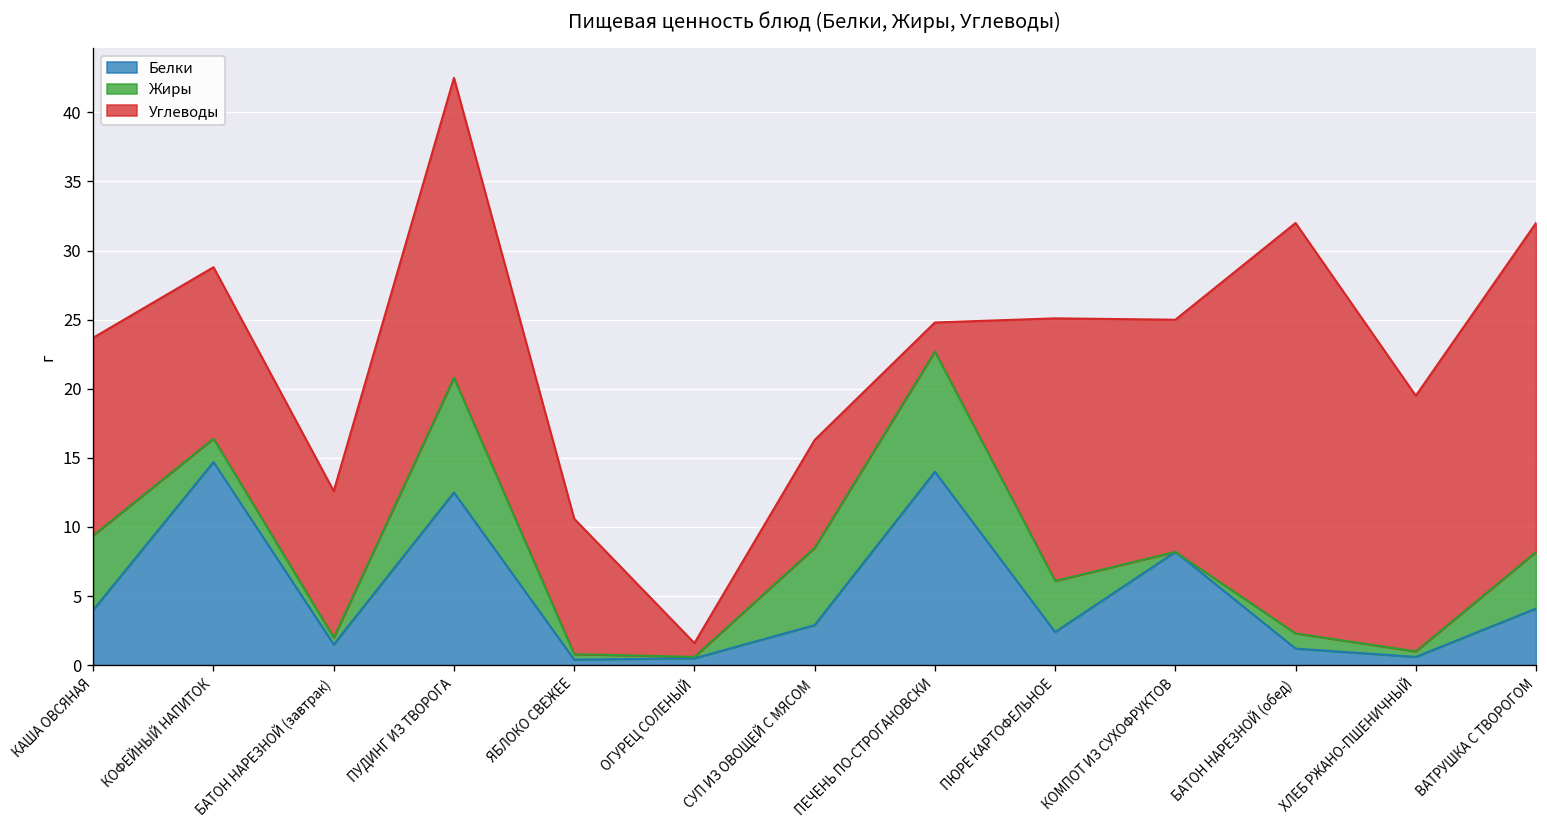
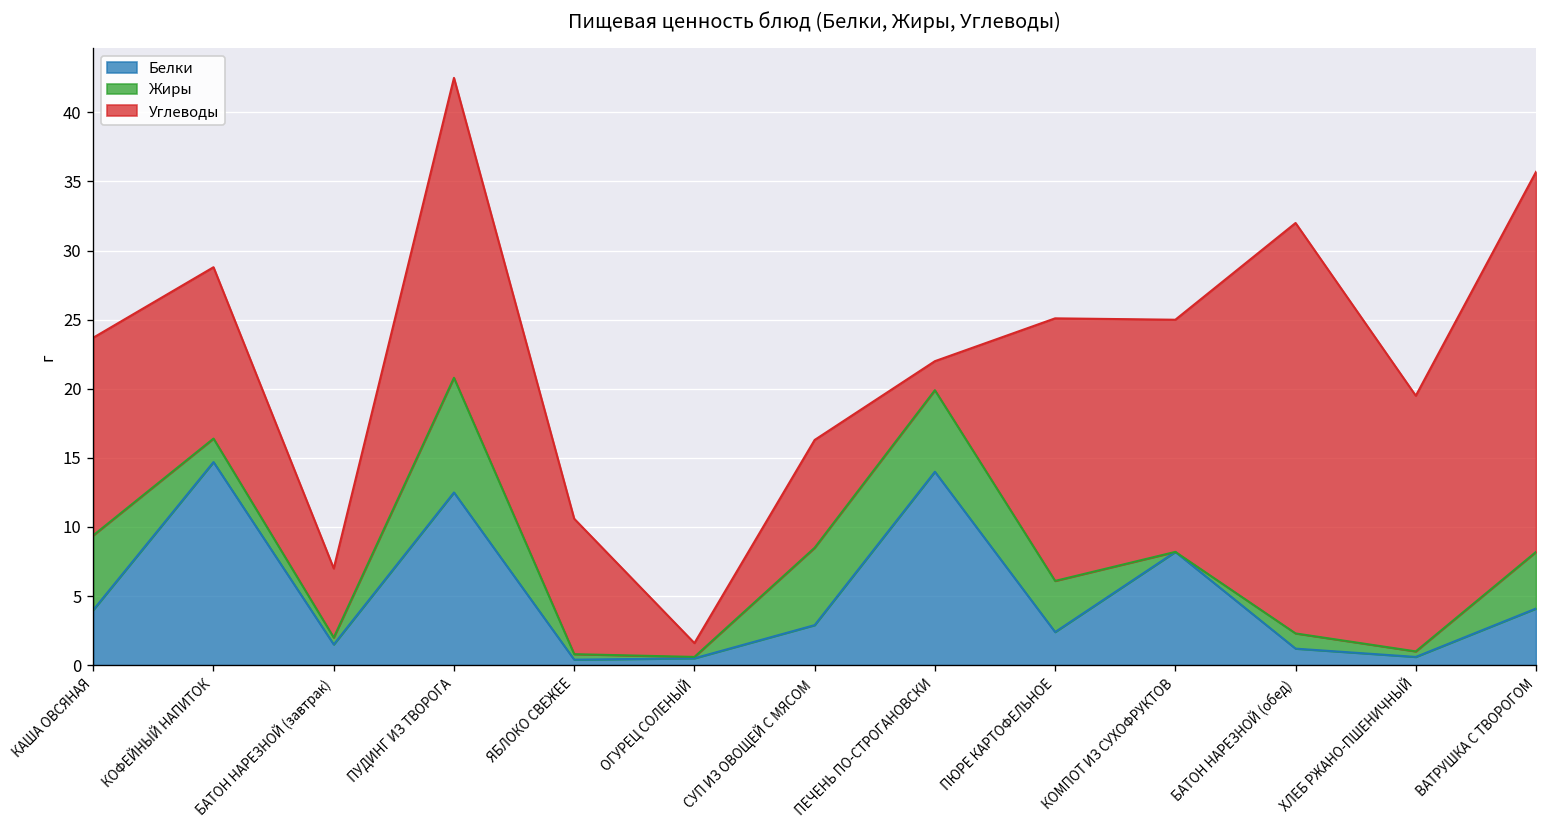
  {
    "Белки": {
      "КАША ОВСЯНАЯ": 4.0,
      "КОФЕЙНЫЙ НАПИТОК": 14.7,
      "БАТОН НАРЕЗНОЙ (завтрак)": 1.5,
      "ПУДИНГ ИЗ ТВОРОГА": 12.5,
      "ЯБЛОКО СВЕЖЕЕ": 0.4,
      "СУП ИЗ ОВОЩЕЙ С МЯСОМ": 2.9,
      "ПЕЧЕНЬ ПО-СТРОГАНОВСКИ": 14.0,
      "ПЮРЕ КАРТОФЕЛЬНОЕ": 2.4,
      "БАТОН НАРЕЗНОЙ (обед)": 1.2,
      "ХЛЕБ РЖАНО-ПШЕНИЧНЫЙ": 0.6,
      "ВАТРУШКА С ТВОРОГОМ": 4.1
    },
    "Жиры": {
      "КАША ОВСЯНАЯ": 5.4,
      "КОФЕЙНЫЙ НАПИТОК": 1.7,
      "БАТОН НАРЕЗНОЙ (завтрак)": 0.5,
      "ПУДИНГ ИЗ ТВОРОГА": 8.3,
      "ЯБЛОКО СВЕЖЕЕ": 0.4,
      "СУП ИЗ ОВОЩЕЙ С МЯСОМ": 5.6,
-     "ПЕЧЕНЬ ПО-СТРОГАНОВСКИ": 8.7,
+     "ПЕЧЕНЬ ПО-СТРОГАНОВСКИ": 5.9,
      "ПЮРЕ КАРТОФЕЛЬНОЕ": 3.7,
      "БАТОН НАРЕЗНОЙ (обед)": 1.1,
      "ХЛЕБ РЖАНО-ПШЕНИЧНЫЙ": 0.4,
      "ВАТРУШКА С ТВОРОГОМ": 4.1
    },
    "Углеводы": {
      "КАША ОВСЯНАЯ": 14.3,
      "КОФЕЙНЫЙ НАПИТОК": 12.4,
-     "БАТОН НАРЕЗНОЙ (завтрак)": 10.6,
+     "БАТОН НАРЕЗНОЙ (завтрак)": 5.0,
      "ПУДИНГ ИЗ ТВОРОГА": 21.7,
      "ЯБЛОКО СВЕЖЕЕ": 9.8,
      "ОГУРЕЦ СОЛЕНЫЙ": 1.0,
      "СУП ИЗ ОВОЩЕЙ С МЯСОМ": 7.8,
      "ПЕЧЕНЬ ПО-СТРОГАНОВСКИ": 2.1,
      "ПЮРЕ КАРТОФЕЛЬНОЕ": 19.0,
      "КОМПОТ ИЗ СУХОФРУКТОВ": 16.8,
      "БАТОН НАРЕЗНОЙ (обед)": 29.7,
      "ХЛЕБ РЖАНО-ПШЕНИЧНЫЙ": 18.5,
-     "ВАТРУШКА С ТВОРОГОМ": 23.8
+     "ВАТРУШКА С ТВОРОГОМ": 27.5
    }
  }
